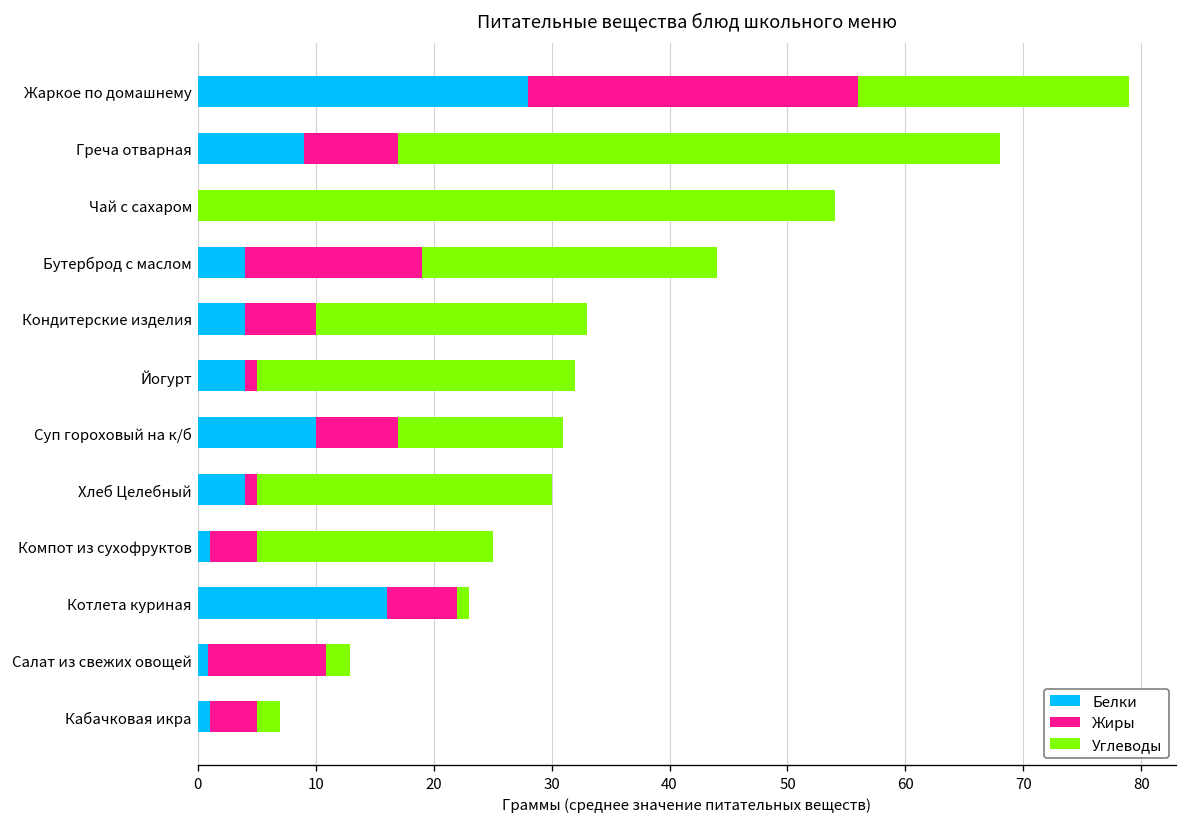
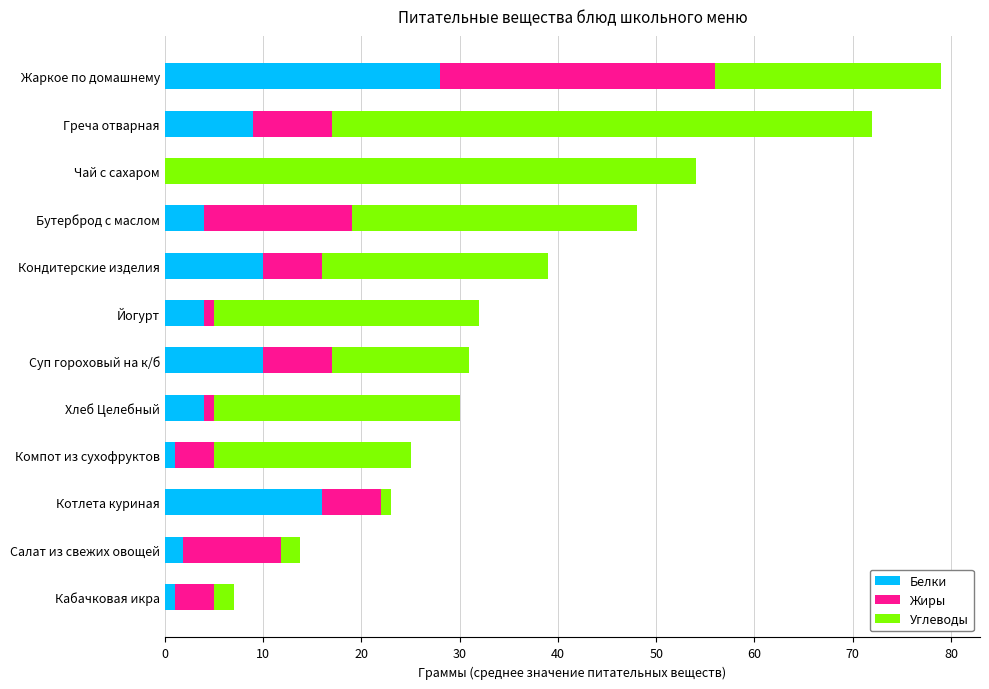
  {
    "Белки": {
      "Жаркое по домашнему": 28,
      "Греча отварная": 9,
      "Чай с сахаром": 0,
      "Бутерброд с маслом": 4,
-     "Кондитерские изделия": 4,
+     "Кондитерские изделия": 10,
      "Йогурт": 4,
      "Суп гороховый на к/б": 10,
      "Хлеб Целебный": 4,
      "Компот из сухофруктов": 1,
      "Котлета куриная": 16,
-     "Салат из свежих овощей": 1,
+     "Салат из свежих овощей": 2,
      "Кабачковая икра": 1
    },
    "Жиры": {
      "Жаркое по домашнему": 28,
      "Греча отварная": 8,
      "Чай с сахаром": 0,
      "Бутерброд с маслом": 15,
      "Кондитерские изделия": 6,
      "Йогурт": 1,
      "Суп гороховый на к/б": 7,
      "Хлеб Целебный": 1,
      "Компот из сухофруктов": 4,
      "Котлета куриная": 6,
      "Салат из свежих овощей": 10,
      "Кабачковая икра": 4
    },
    "Углеводы": {
      "Жаркое по домашнему": 23,
-     "Греча отварная": 51,
+     "Греча отварная": 55,
      "Чай с сахаром": 54,
-     "Бутерброд с маслом": 25,
+     "Бутерброд с маслом": 29,
      "Кондитерские изделия": 23,
      "Йогурт": 27,
      "Суп гороховый на к/б": 14,
      "Хлеб Целебный": 25,
      "Компот из сухофруктов": 20,
      "Котлета куриная": 1,
      "Салат из свежих овощей": 2,
      "Кабачковая икра": 2
    }
  }
